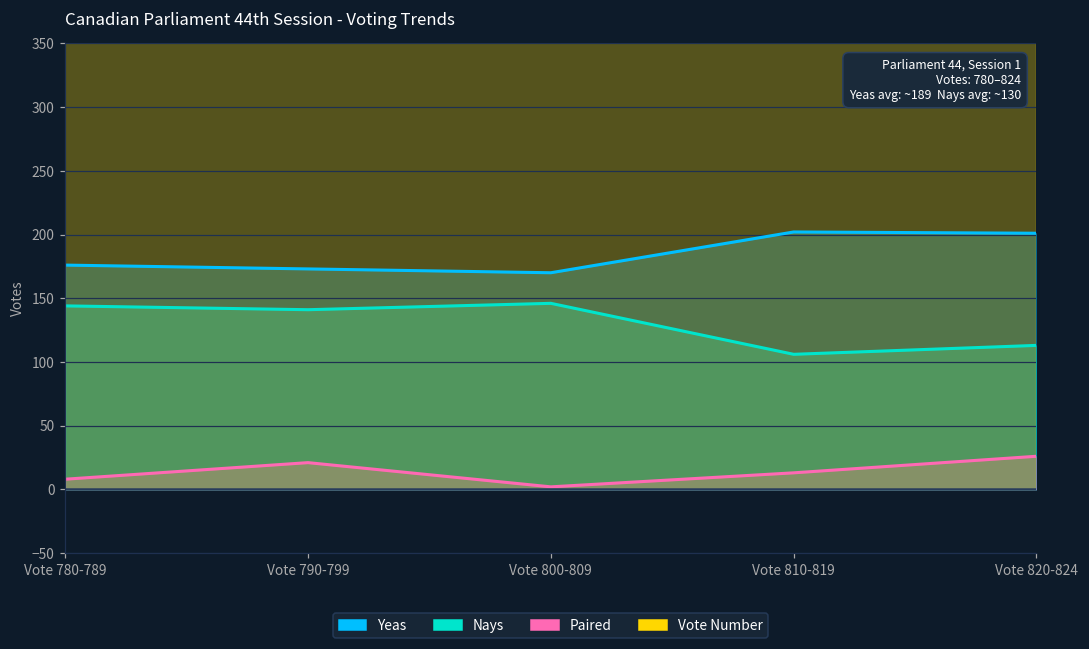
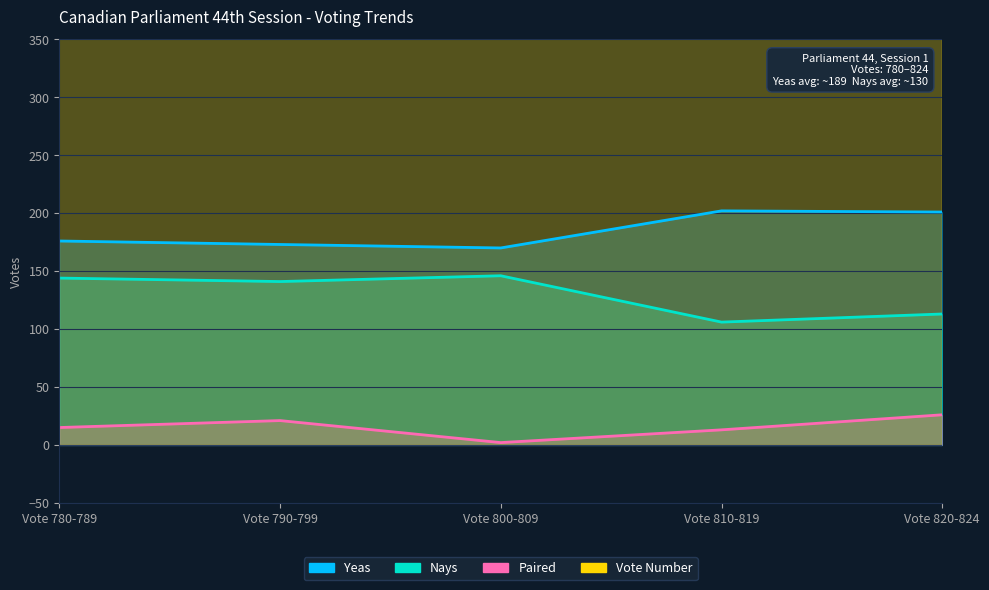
  {
    "Paired": {
-     "Vote 780-789": 8,
+     "Vote 780-789": 15,
      "Vote 790-799": 21,
      "Vote 800-809": 2,
      "Vote 810-819": 13,
      "Vote 820-824": 26
    }
  }
